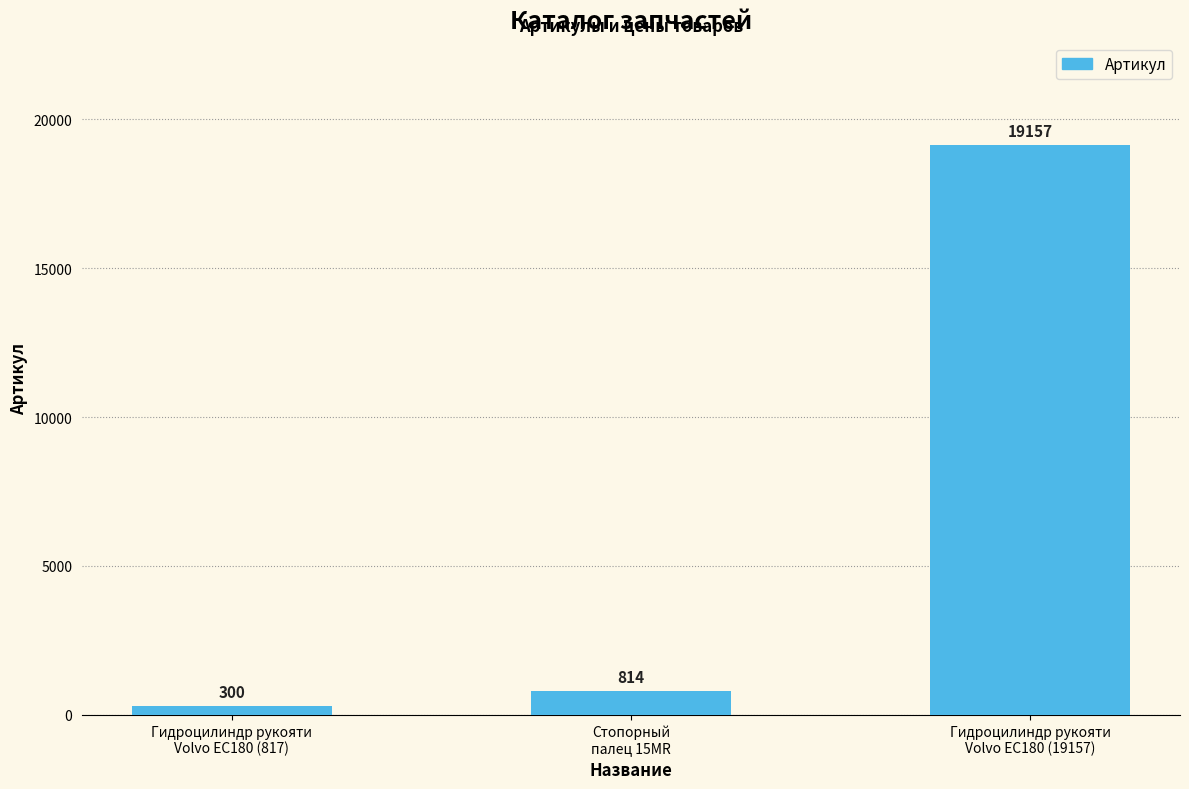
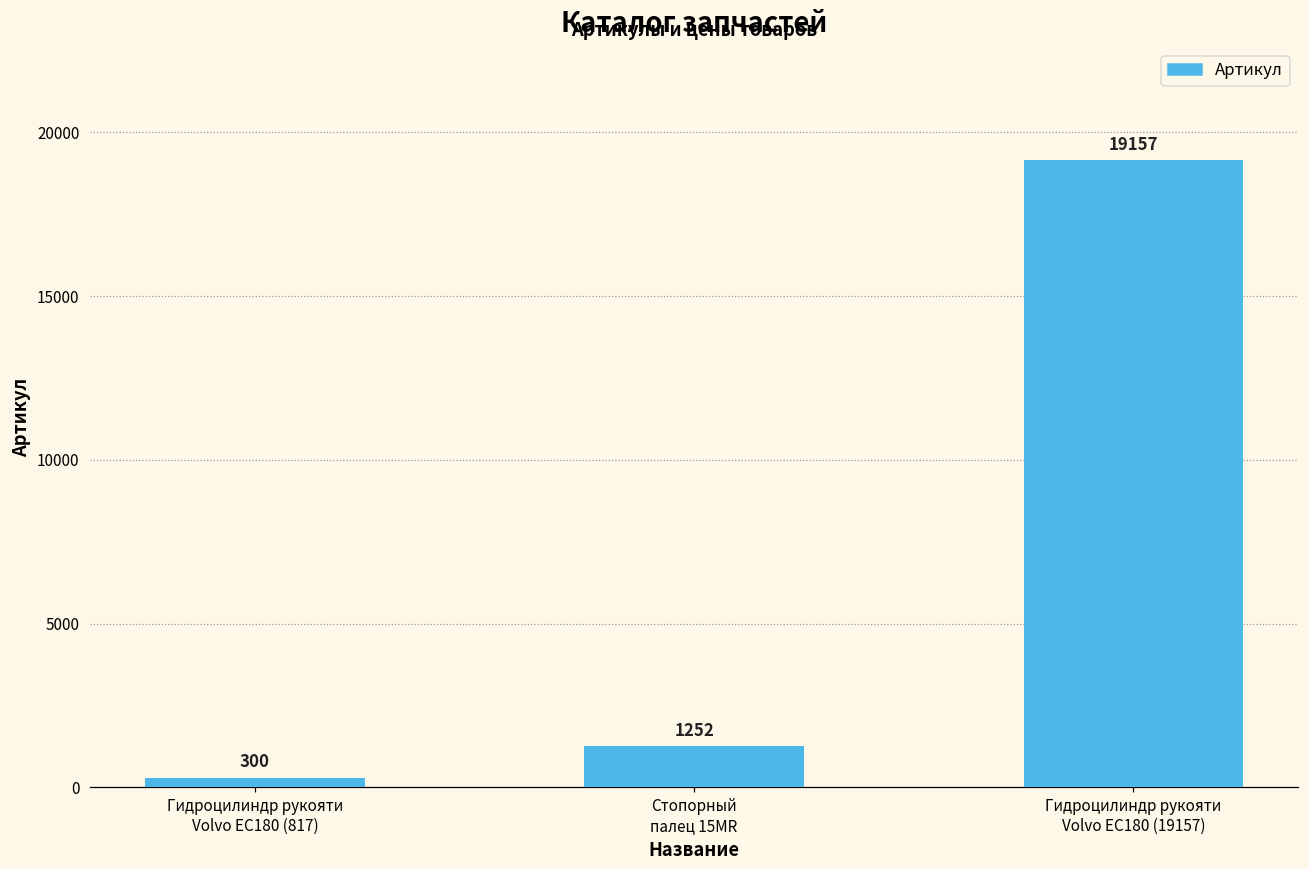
  {
    "Гидроцилиндр рукояти Volvo EC180 (817)": 300,
-   "Стопорный палец 15MR": 814,
+   "Стопорный палец 15MR": 1252,
    "Гидроцилиндр рукояти Volvo EC180 (19157)": 19157
  }
